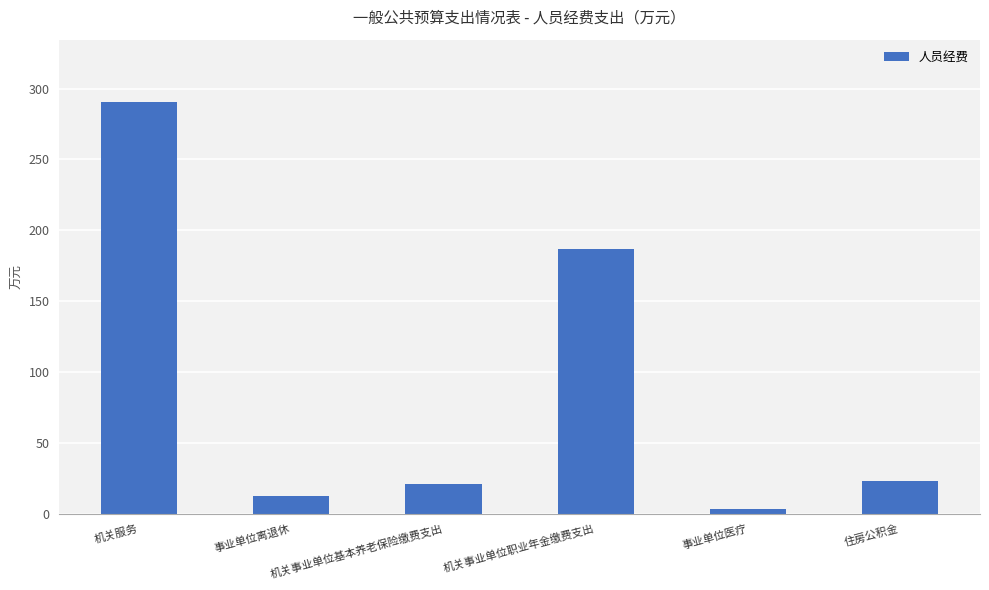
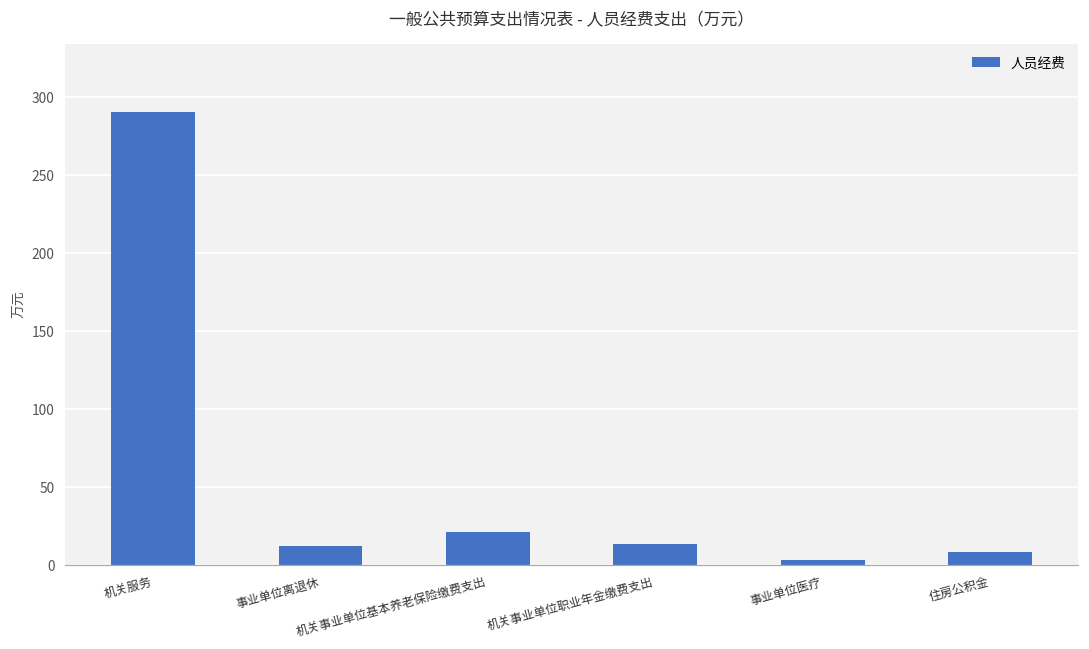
  {
    "机关服务": 291,
    "事业单位离退休": 12,
    "机关事业单位基本养老保险缴费支出": 21,
-   "机关事业单位职业年金缴费支出": 187,
+   "机关事业单位职业年金缴费支出": 14,
    "事业单位医疗": 3,
-   "住房公积金": 23
+   "住房公积金": 9
  }
